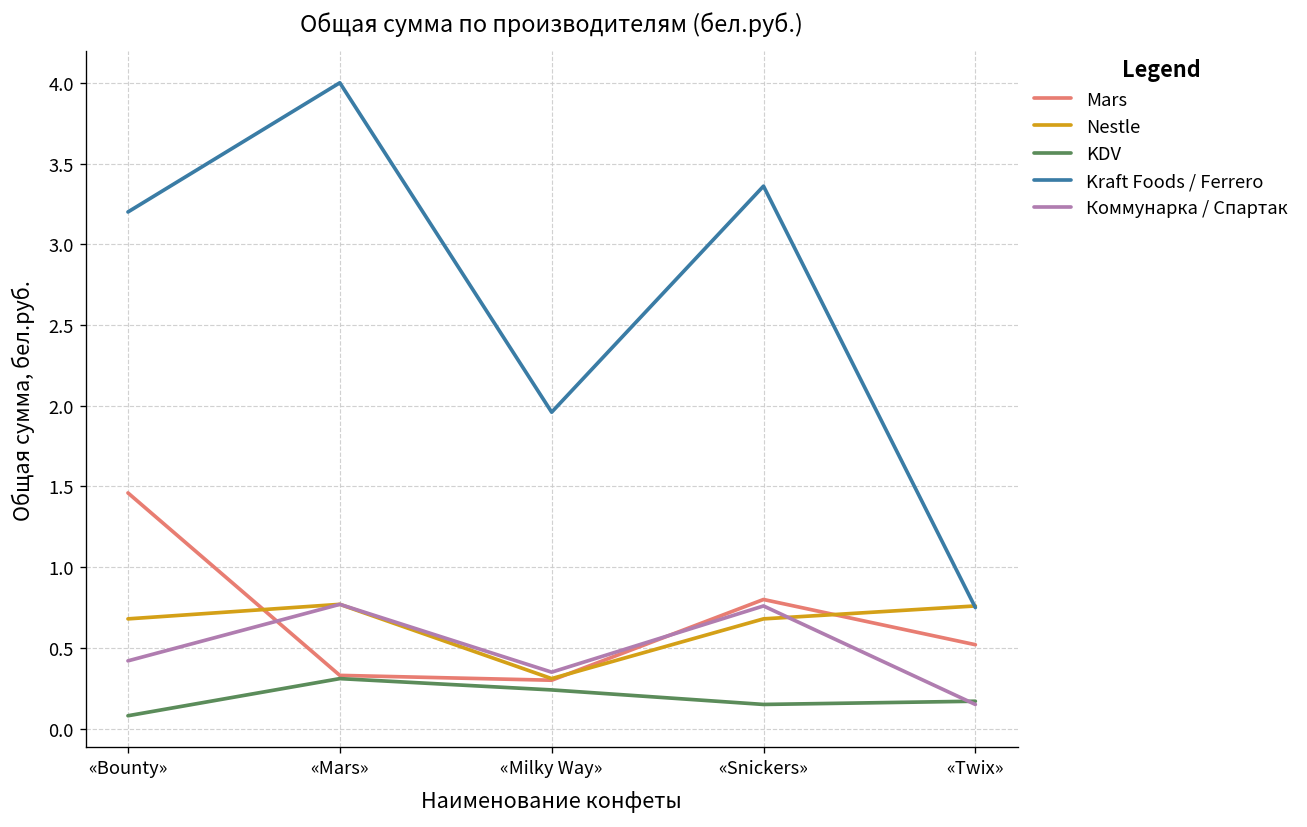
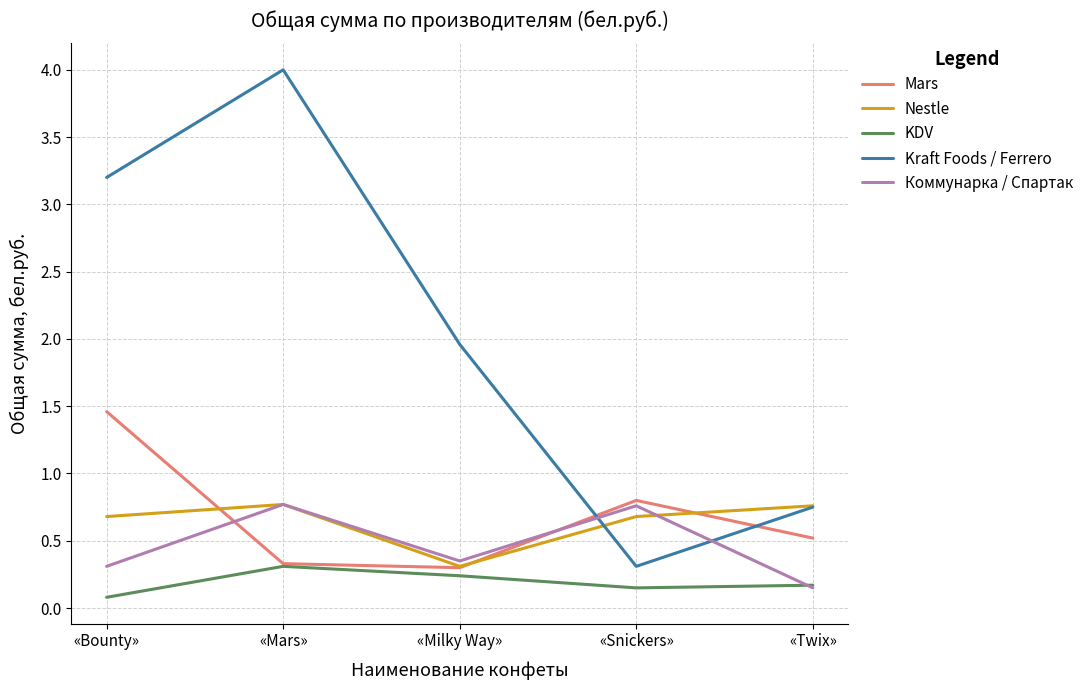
  {
    "Mars": {
      "«Bounty»": 1.46,
      "«Mars»": 0.33,
      "«Snickers»": 0.80,
      "«Twix»": 0.52
    },
    "Nestle": {
      "«Bounty»": 0.68,
      "«Snickers»": 0.68
    },
    "KDV": {
      "«Bounty»": 0.08,
      "«Mars»": 0.31,
      "«Milky Way»": 0.24,
      "«Snickers»": 0.15,
      "«Twix»": 0.17
    },
    "Kraft Foods / Ferrero": {
      "«Bounty»": 3.20,
      "«Mars»": 4.00,
      "«Milky Way»": 1.96,
-     "«Snickers»": 3.36
+     "«Snickers»": 0.31
    },
    "Коммунарка / Спартак": {
-     "«Bounty»": 0.42,
+     "«Bounty»": 0.31,
      "«Milky Way»": 0.35,
      "«Snickers»": 0.76,
      "«Twix»": 0.15
    }
  }
